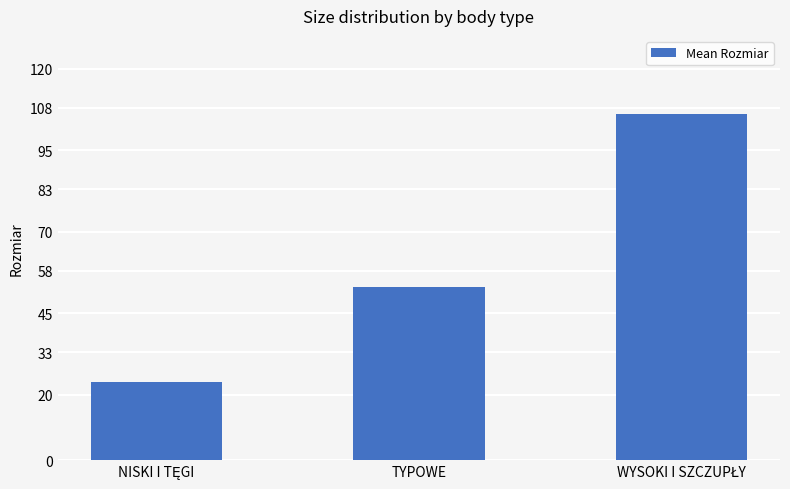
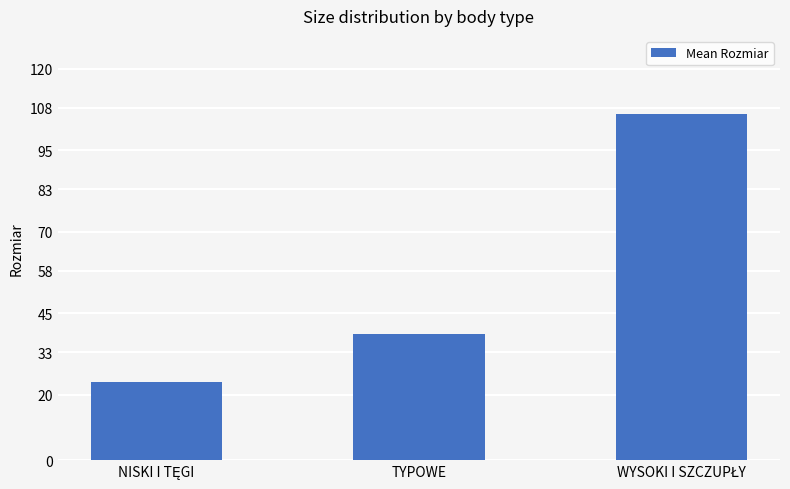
  {
    "NISKI I TĘGI": 24,
-   "TYPOWE": 53,
+   "TYPOWE": 39,
    "WYSOKI I SZCZUPŁY": 106
  }
